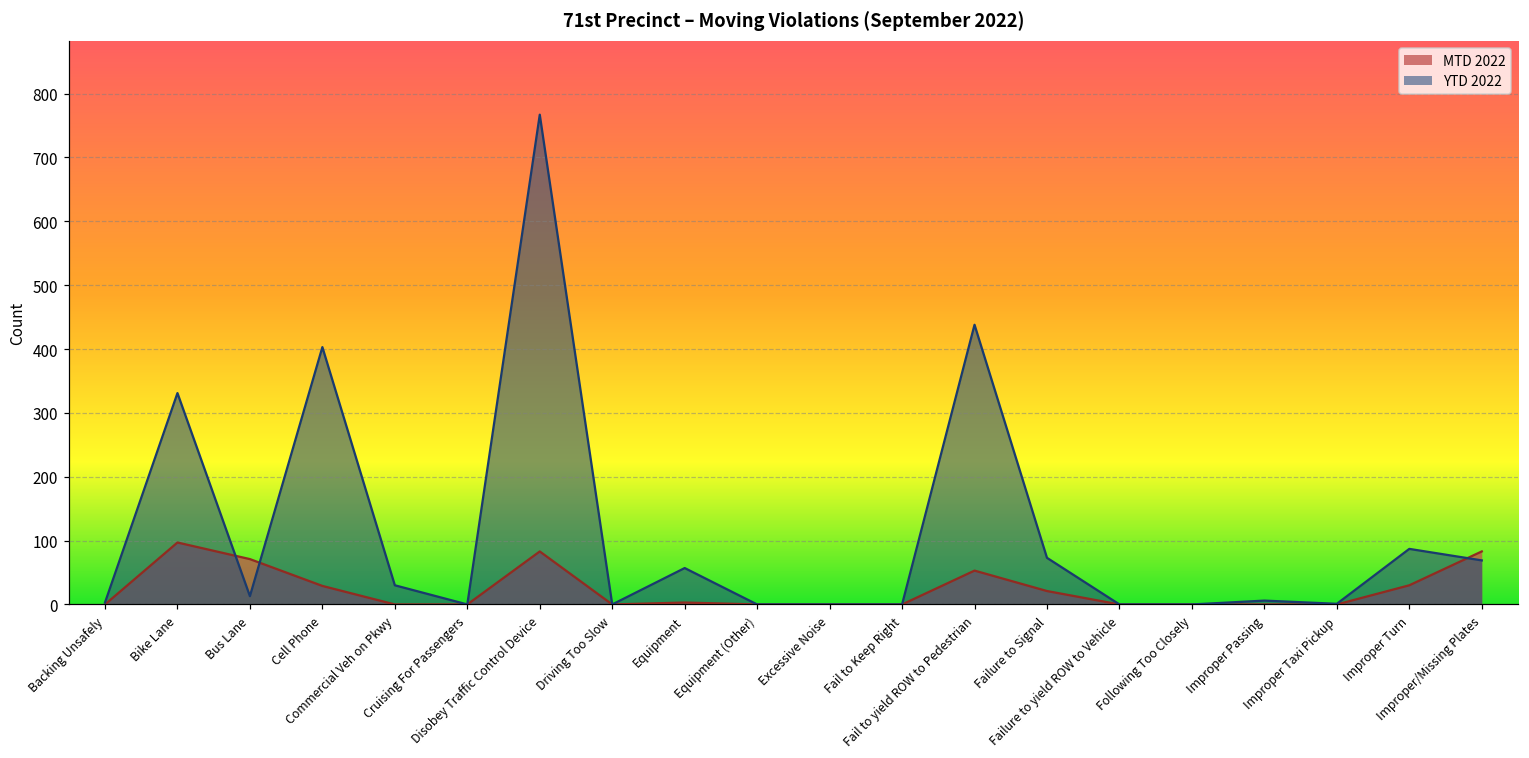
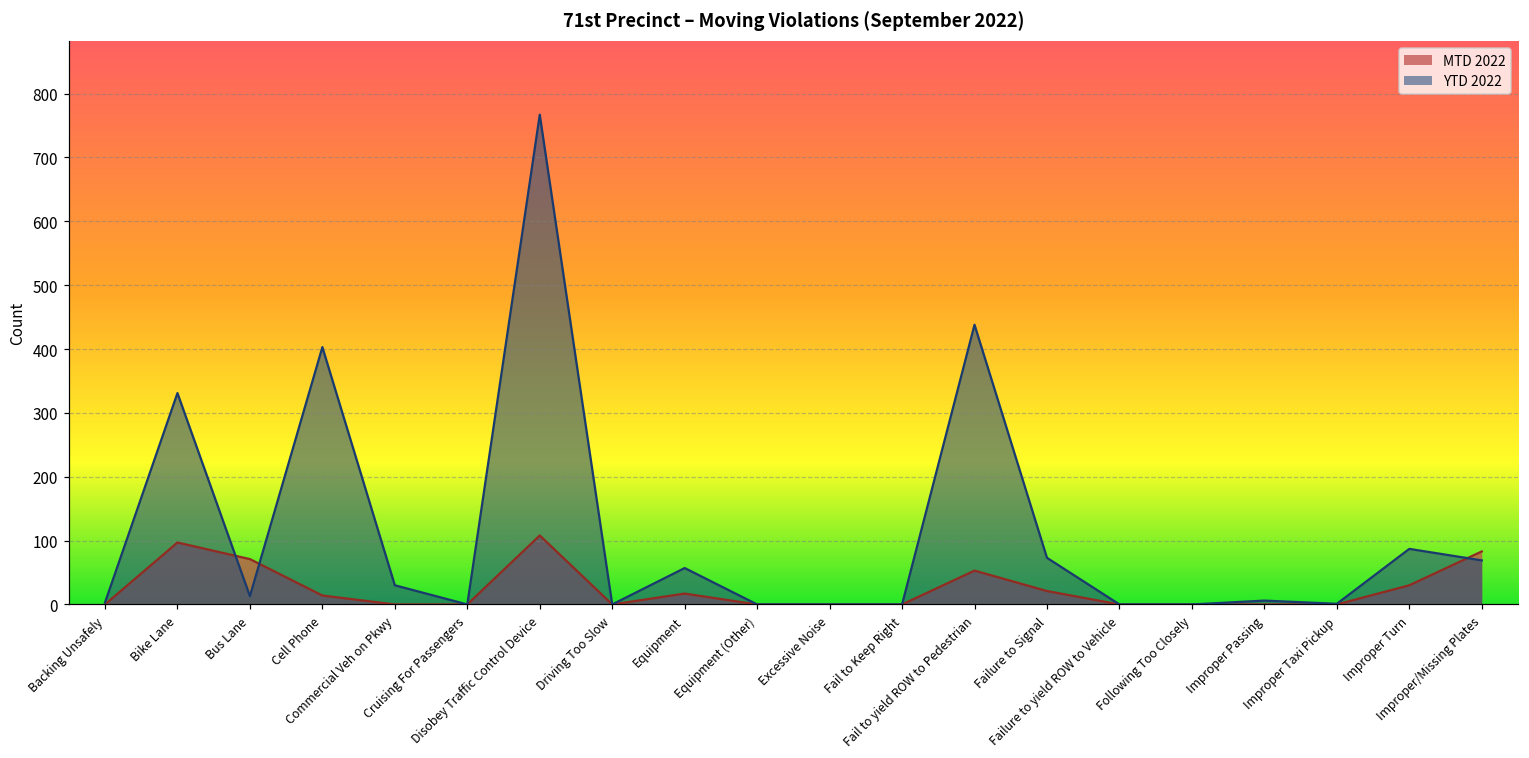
  {
    "MTD 2022": {
      "Bike Lane": 100,
      "Bus Lane": 70,
-     "Cell Phone": 30,
+     "Cell Phone": 10,
      "Commercial Veh on Pkwy": 0,
-     "Disobey Traffic Control Device": 80,
-     "Equipment": 0,
+     "Disobey Traffic Control Device": 110,
+     "Equipment": 20,
      "Fail to yield ROW to Pedestrian": 50,
      "Failure to Signal": 20,
      "Improper Passing": 0,
      "Improper Turn": 30,
      "Improper/Missing Plates": 80
    },
    "YTD 2022": {
      "Bike Lane": 330,
      "Bus Lane": 10,
      "Cell Phone": 400,
      "Commercial Veh on Pkwy": 30,
      "Disobey Traffic Control Device": 770,
      "Equipment": 60,
      "Fail to yield ROW to Pedestrian": 440,
      "Failure to Signal": 70,
      "Improper Passing": 10,
      "Improper Turn": 90,
      "Improper/Missing Plates": 70
    }
  }
